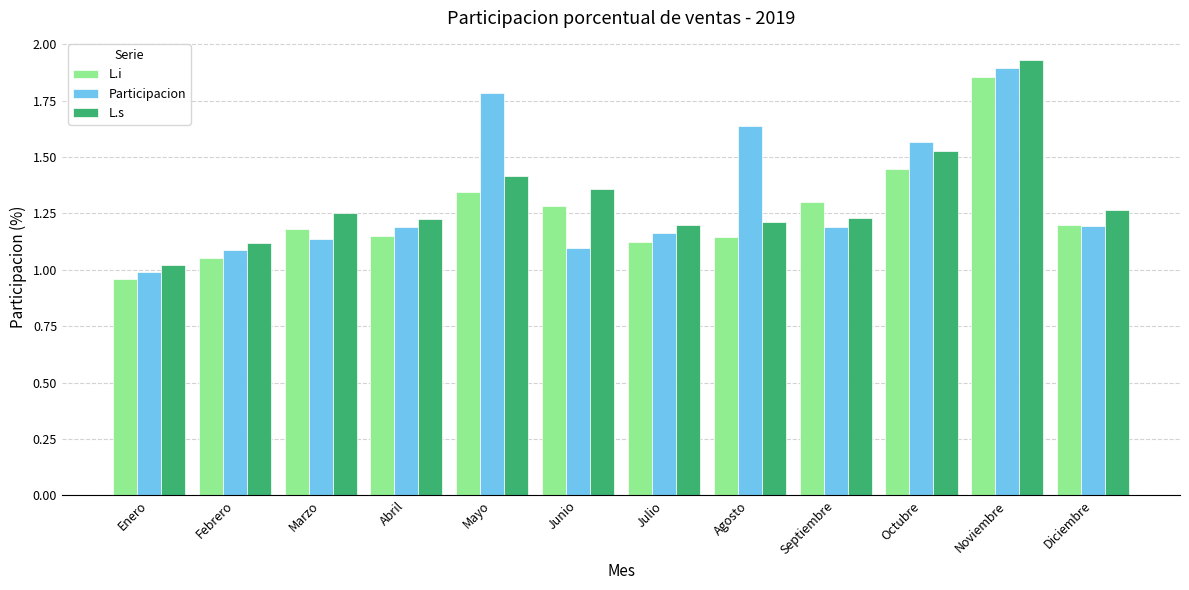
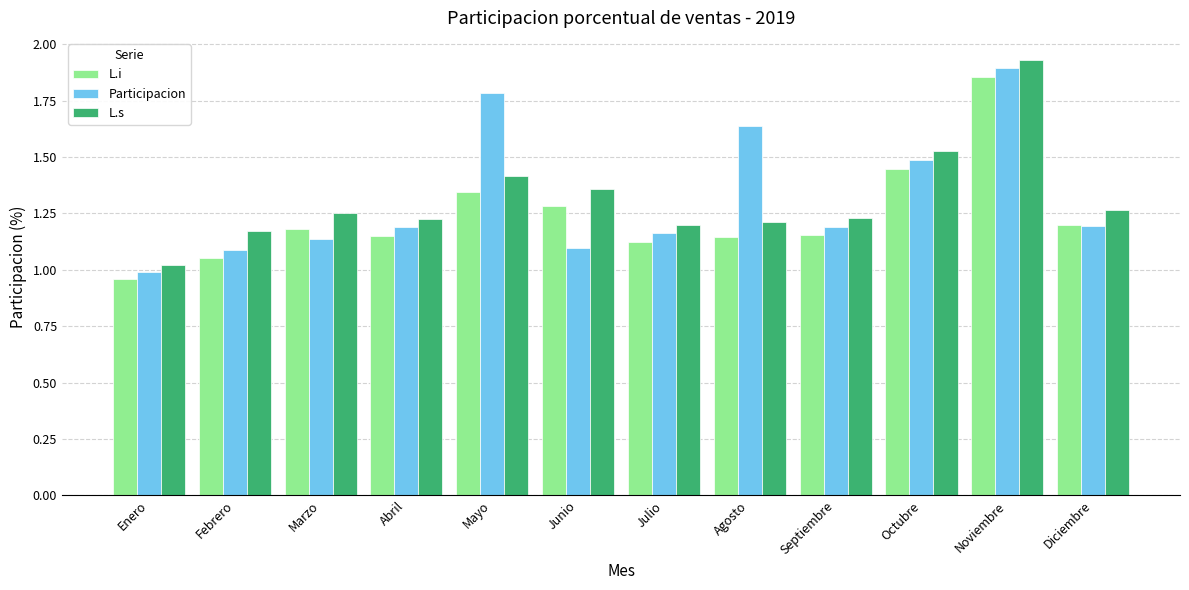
  {
    "L.i": {
      "Enero": 0.96,
      "Febrero": 1.05,
      "Marzo": 1.18,
      "Abril": 1.15,
      "Mayo": 1.34,
      "Junio": 1.28,
      "Julio": 1.12,
      "Agosto": 1.15,
-     "Septiembre": 1.30,
+     "Septiembre": 1.15,
      "Octubre": 1.45,
      "Noviembre": 1.85,
      "Diciembre": 1.20
    },
    "Participacion": {
      "Enero": 0.99,
      "Febrero": 1.09,
      "Marzo": 1.14,
      "Abril": 1.19,
      "Mayo": 1.78,
      "Junio": 1.10,
      "Julio": 1.16,
      "Agosto": 1.64,
      "Septiembre": 1.19,
-     "Octubre": 1.57,
+     "Octubre": 1.49,
      "Noviembre": 1.89,
      "Diciembre": 1.19
    },
    "L.s": {
      "Enero": 1.02,
-     "Febrero": 1.12,
+     "Febrero": 1.17,
      "Marzo": 1.25,
      "Abril": 1.23,
      "Mayo": 1.42,
      "Junio": 1.36,
      "Julio": 1.20,
      "Agosto": 1.21,
      "Septiembre": 1.23,
      "Octubre": 1.52,
      "Noviembre": 1.93,
      "Diciembre": 1.27
    }
  }
